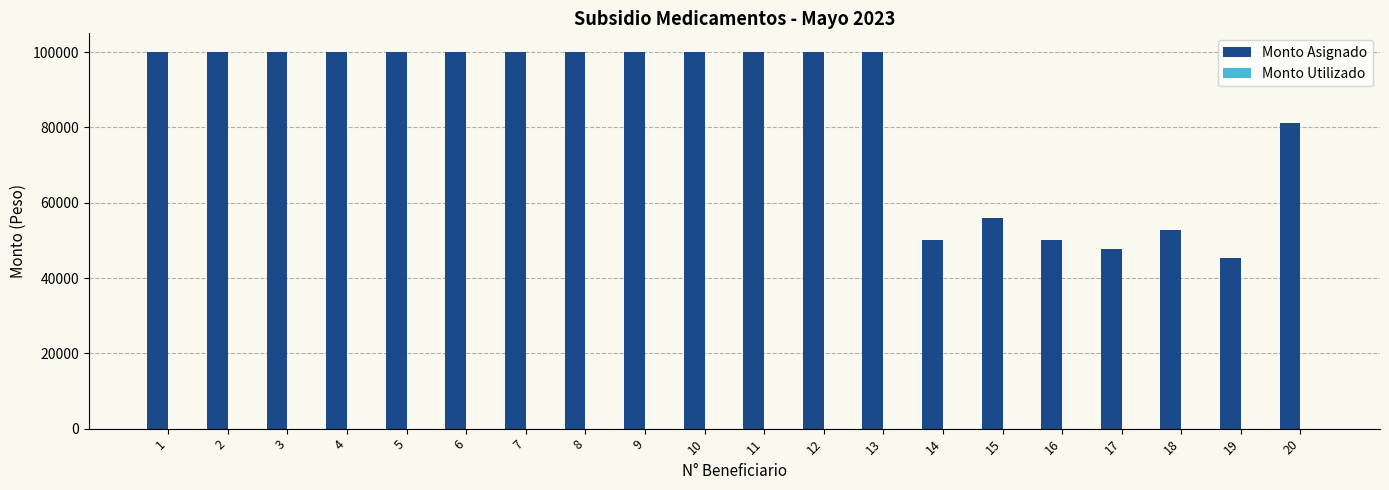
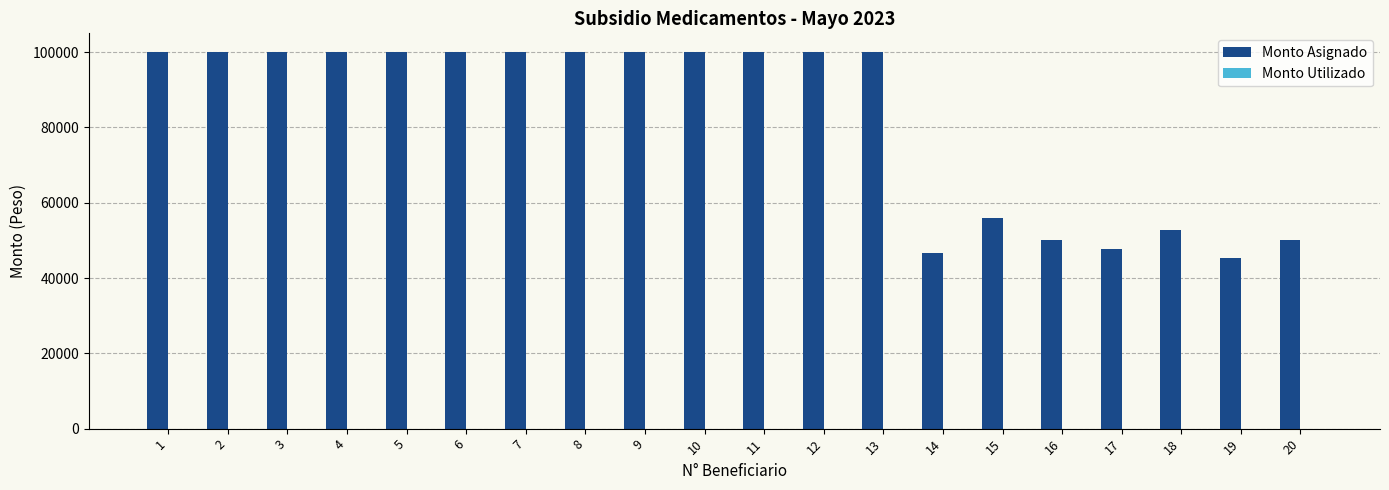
  {
    "Monto Asignado": {
      "1": 100000,
      "2": 100000,
      "3": 100000,
      "4": 100000,
      "5": 100000,
      "6": 100000,
      "7": 100000,
      "8": 100000,
      "9": 100000,
      "10": 100000,
      "11": 100000,
      "12": 100000,
      "13": 100000,
-     "14": 50000,
+     "14": 47000,
      "15": 56000,
      "16": 50000,
      "17": 48000,
      "18": 53000,
      "19": 45000,
-     "20": 81000
+     "20": 50000
    },
    "Monto Utilizado": {
      "1": 0,
      "2": 0,
      "3": 0,
      "4": 0,
      "5": 0,
      "6": 0,
      "7": 0,
      "8": 0,
      "9": 0,
      "10": 0,
      "11": 0,
      "12": 0,
      "13": 0,
      "14": 0,
      "15": 0,
      "16": 0,
      "17": 0,
      "18": 0,
      "19": 0,
      "20": 0
    }
  }
